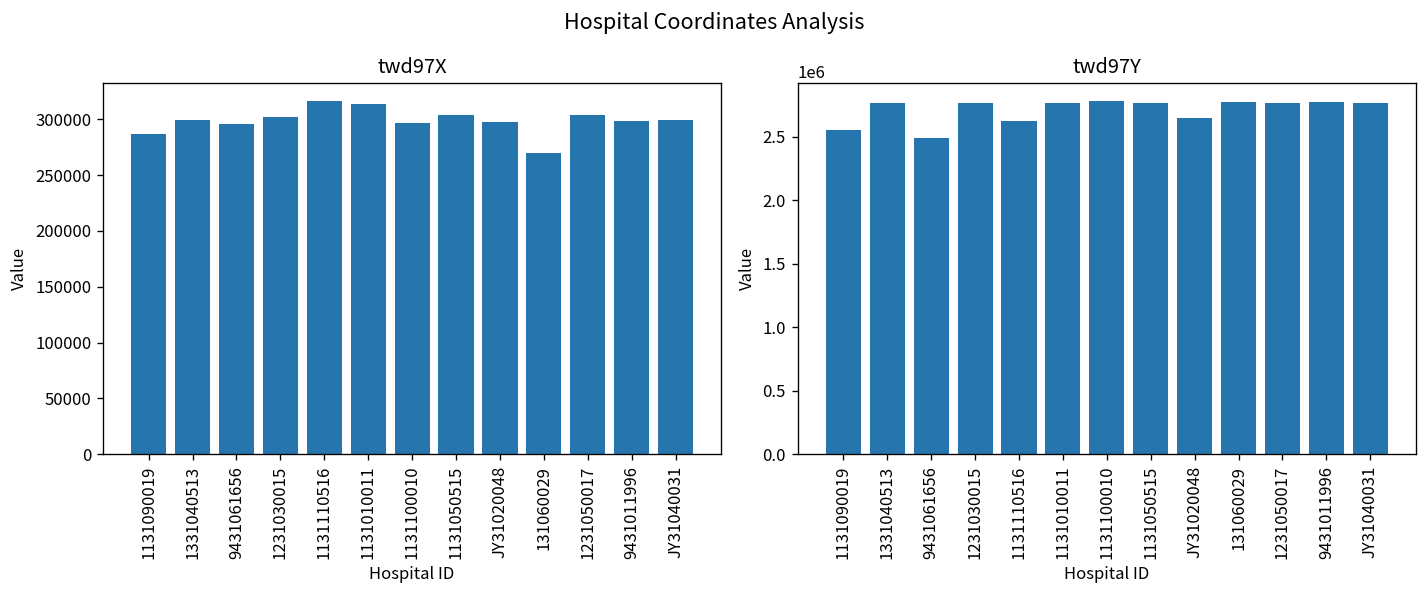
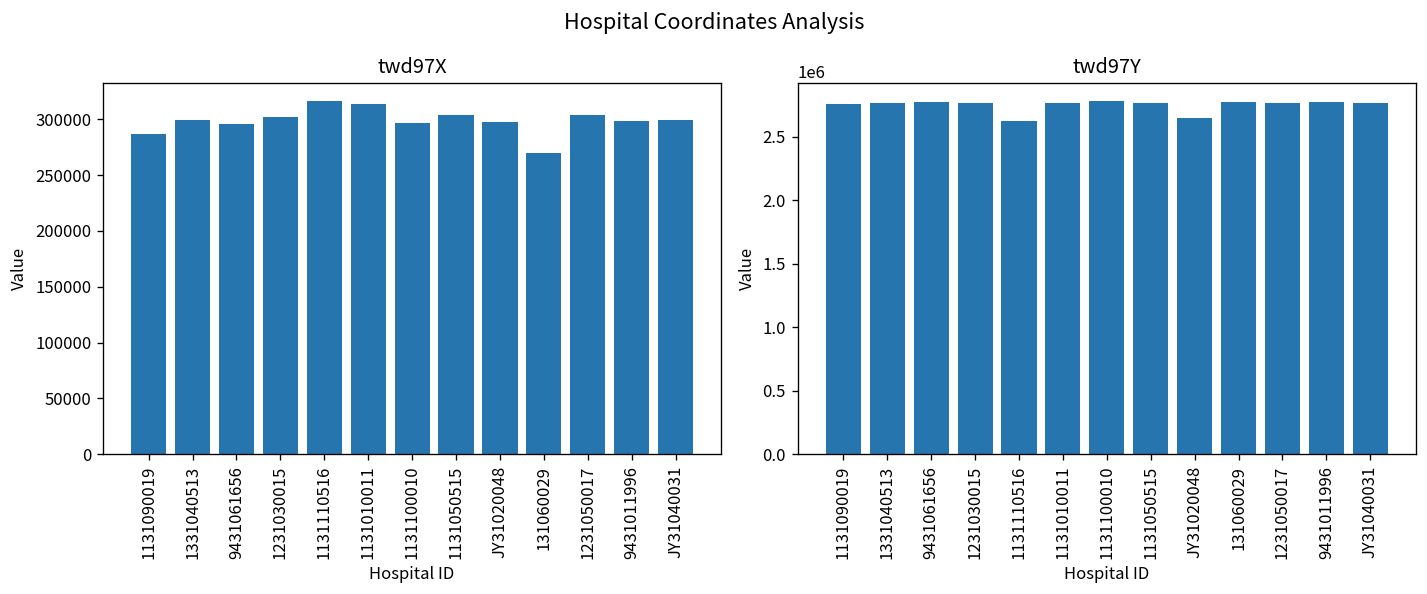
  {
    "twd97X": {
      "1131090019": 290000,
      "1331040513": 300000,
      "9431061656": 300000,
      "1231030015": 300000,
      "1131110516": 320000,
      "1131010011": 310000,
      "1131100010": 300000,
      "1131050515": 300000,
      "JY31020048": 300000,
      "131060029": 270000,
      "1231050017": 300000,
      "9431011996": 300000,
      "JY31040031": 300000
    },
    "twd97Y": {
-     "1131090019": 2550000,
+     "1131090019": 2760000,
      "1331040513": 2770000,
-     "9431061656": 2490000,
+     "9431061656": 2770000,
      "1231030015": 2770000,
      "1131110516": 2620000,
      "1131010011": 2770000,
      "1131100010": 2780000,
      "1131050515": 2760000,
      "JY31020048": 2640000,
      "131060029": 2770000,
      "1231050017": 2760000,
      "9431011996": 2770000,
      "JY31040031": 2770000
    }
  }
